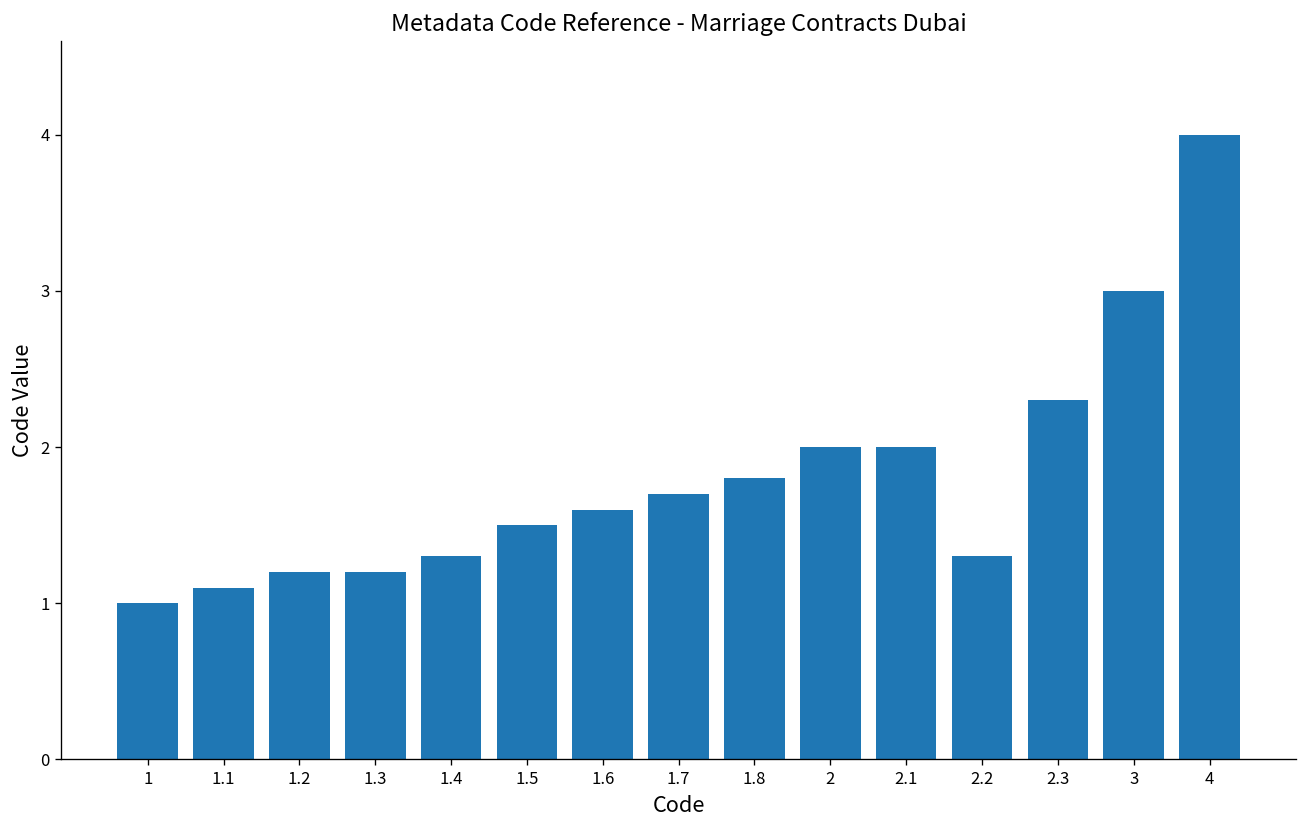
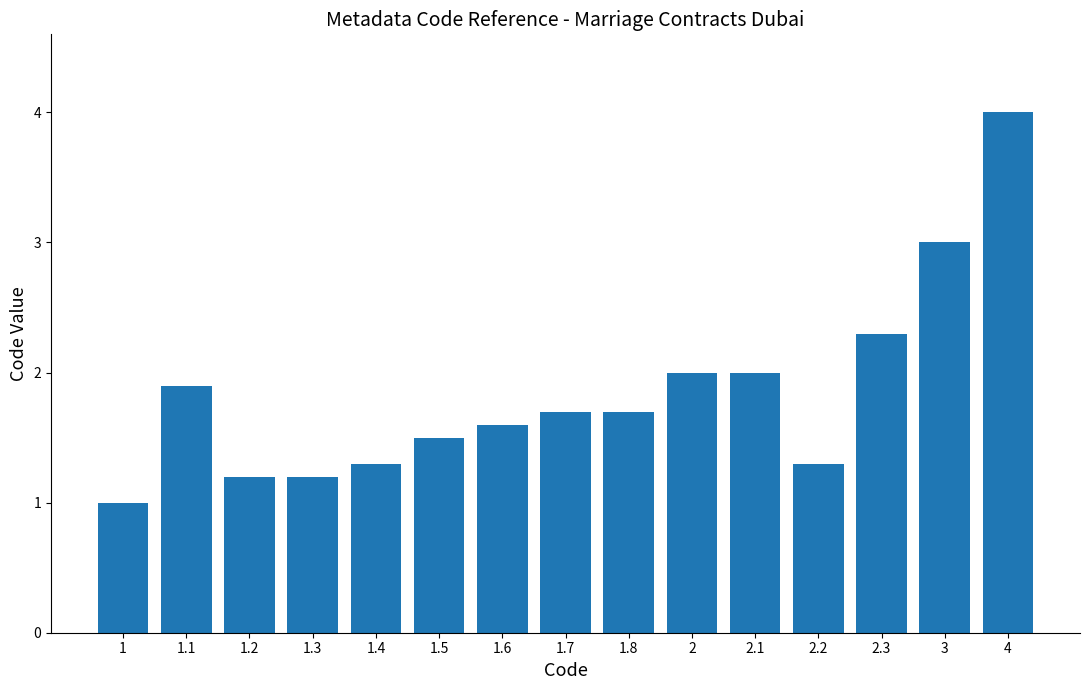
  {
    "1": 1.0,
-   "1.1": 1.1,
+   "1.1": 1.9,
    "1.2": 1.2,
    "1.3": 1.2,
    "1.4": 1.3,
    "1.5": 1.5,
    "1.6": 1.6,
    "1.7": 1.7,
-   "1.8": 1.8,
+   "1.8": 1.7,
    "2": 2.0,
    "2.1": 2.0,
    "2.2": 1.3,
    "2.3": 2.3,
    "3": 3.0,
    "4": 4.0
  }
